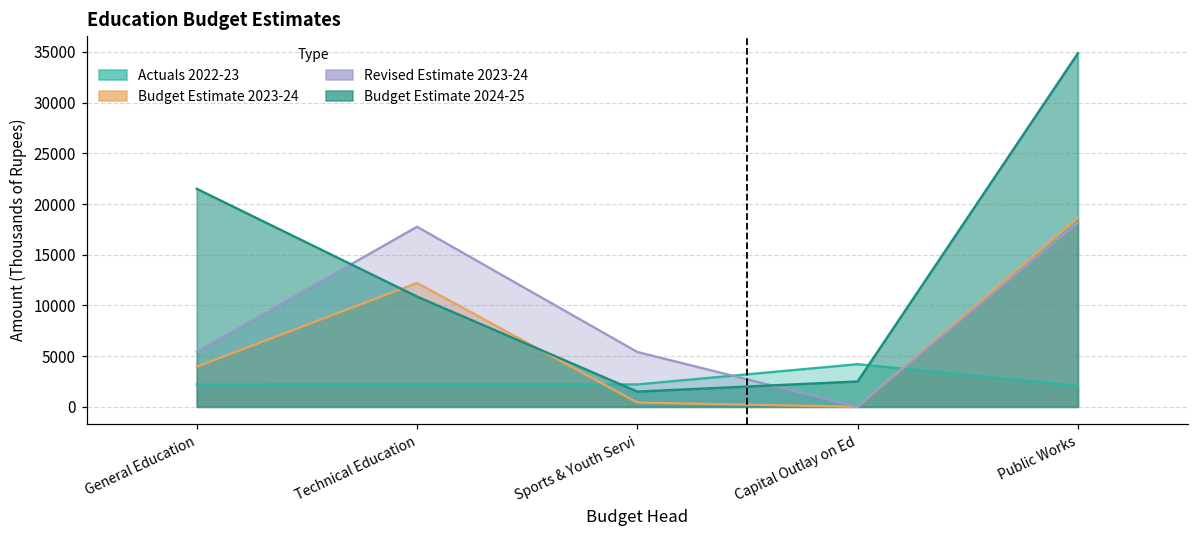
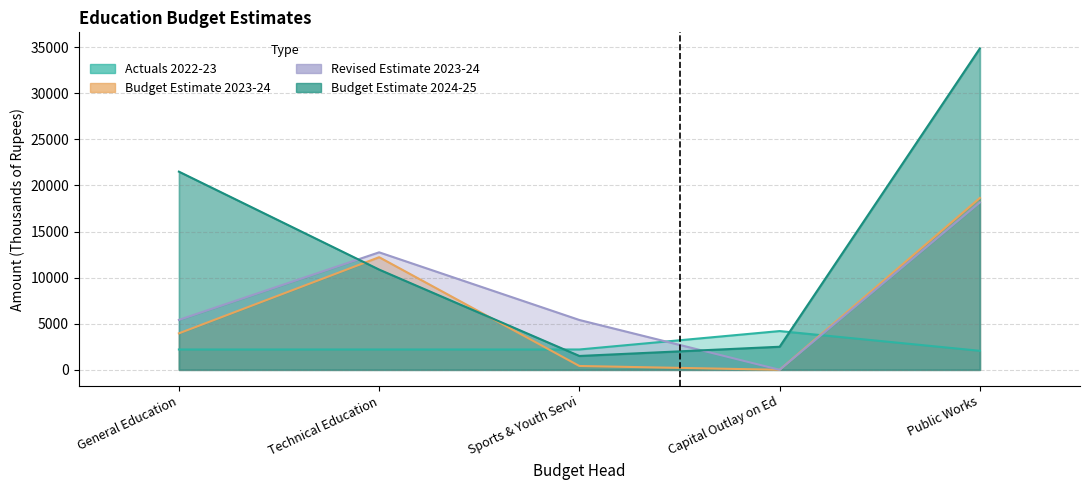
  {
    "Budget Estimate 2023-24": {
      "General Education": 4000,
      "Technical Education": 12000,
      "Sports & Youth Servi": 0,
      "Public Works": 19000
    },
    "Revised Estimate 2023-24": {
      "General Education": 5000,
-     "Technical Education": 18000,
+     "Technical Education": 13000,
      "Sports & Youth Servi": 5000,
      "Public Works": 18000
    }
  }
